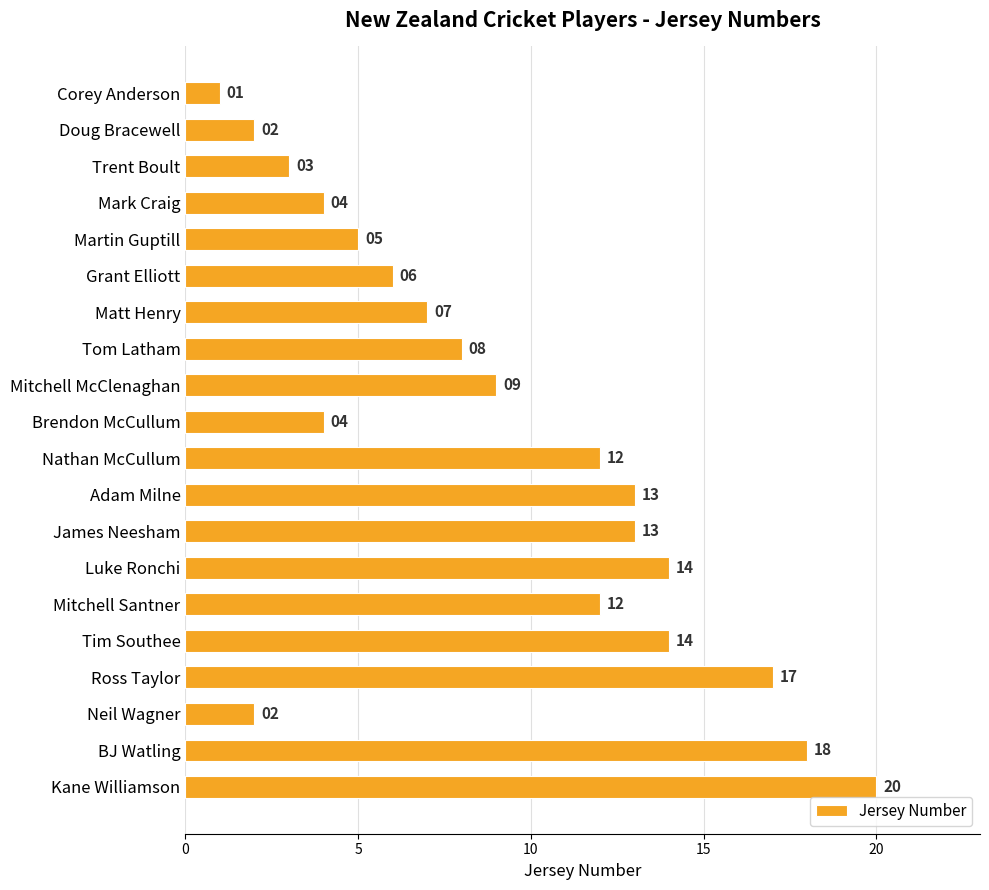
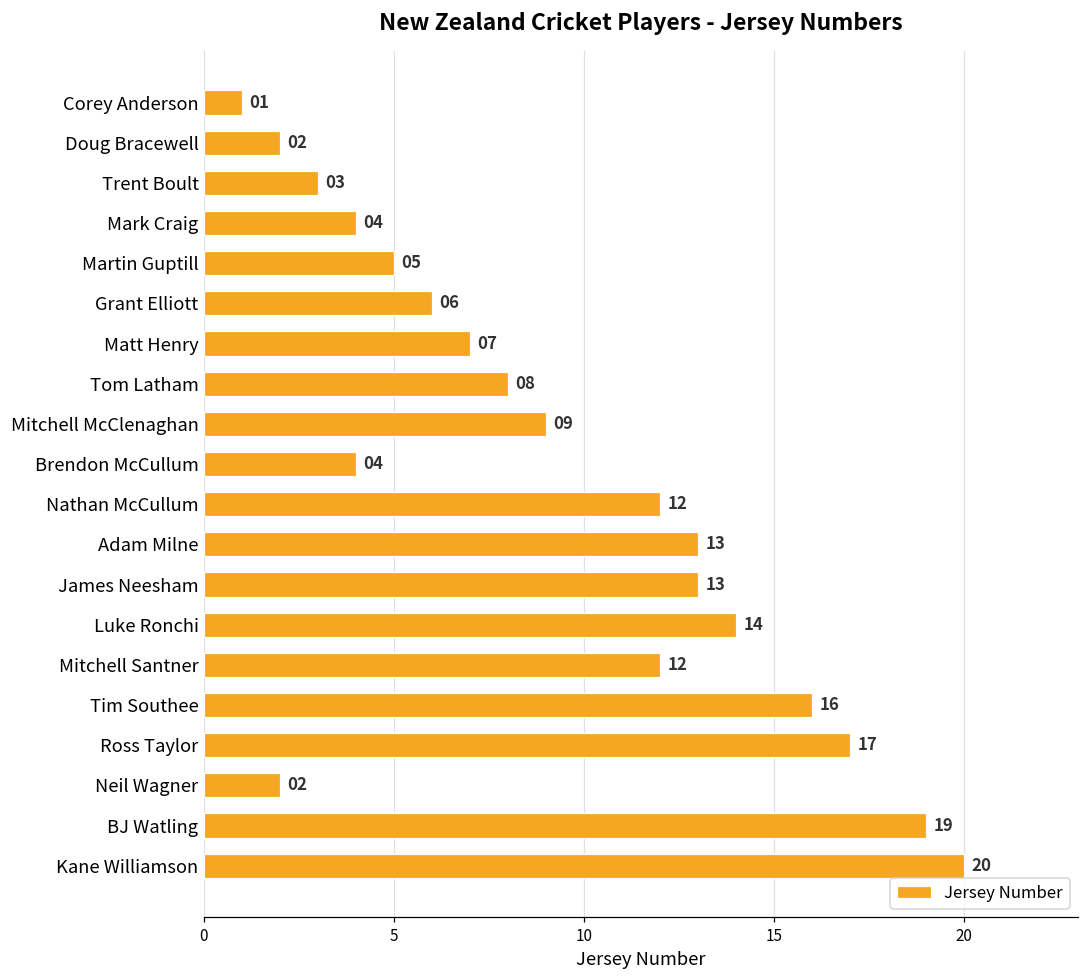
  {
    "Corey Anderson": "01",
    "Doug Bracewell": "02",
    "Trent Boult": "03",
    "Mark Craig": "04",
    "Martin Guptill": "05",
    "Grant Elliott": "06",
    "Matt Henry": "07",
    "Tom Latham": "08",
    "Mitchell McClenaghan": "09",
    "Brendon McCullum": "04",
    "Nathan McCullum": "12",
    "Adam Milne": "13",
    "James Neesham": "13",
    "Luke Ronchi": "14",
    "Mitchell Santner": "12",
-   "Tim Southee": "14",
+   "Tim Southee": "16",
    "Ross Taylor": "17",
    "Neil Wagner": "02",
-   "BJ Watling": "18",
+   "BJ Watling": "19",
    "Kane Williamson": "20"
  }
